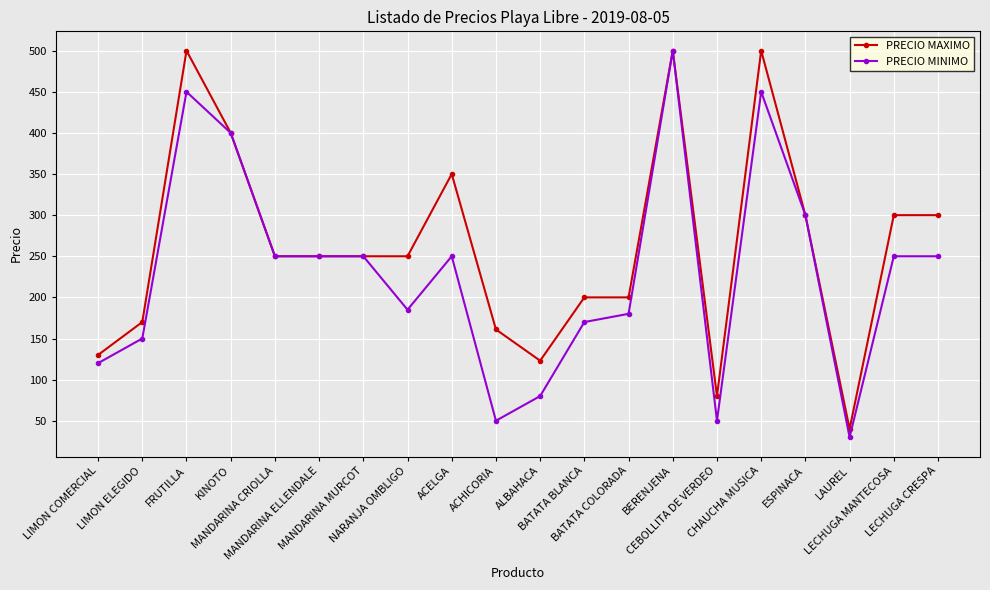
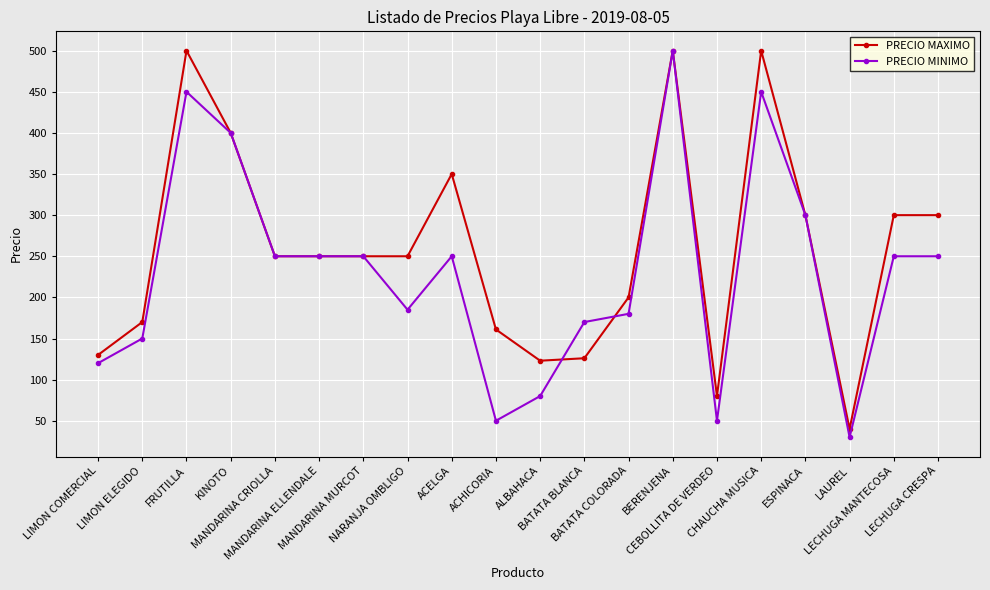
  {
    "PRECIO MAXIMO": {
      "LIMON COMERCIAL": 130,
      "LIMON ELEGIDO": 170,
      "FRUTILLA": 500,
      "NARANJA OMBLIGO": 250,
      "ACELGA": 350,
      "ACHICORIA": 160,
      "ALBAHACA": 120,
-     "BATATA BLANCA": 200,
+     "BATATA BLANCA": 130,
      "BATATA COLORADA": 200,
      "CEBOLLITA DE VERDEO": 80,
      "CHAUCHA MUSICA": 500,
      "LAUREL": 40,
      "LECHUGA MANTECOSA": 300,
      "LECHUGA CRESPA": 300
    },
    "PRECIO MINIMO": {
      "LIMON COMERCIAL": 120,
      "LIMON ELEGIDO": 150,
      "FRUTILLA": 450,
      "NARANJA OMBLIGO": 190,
      "ACELGA": 250,
      "ACHICORIA": 50,
      "ALBAHACA": 80,
      "BATATA BLANCA": 170,
      "BATATA COLORADA": 180,
      "CEBOLLITA DE VERDEO": 50,
      "CHAUCHA MUSICA": 450,
      "LAUREL": 30,
      "LECHUGA MANTECOSA": 250,
      "LECHUGA CRESPA": 250
    }
  }
